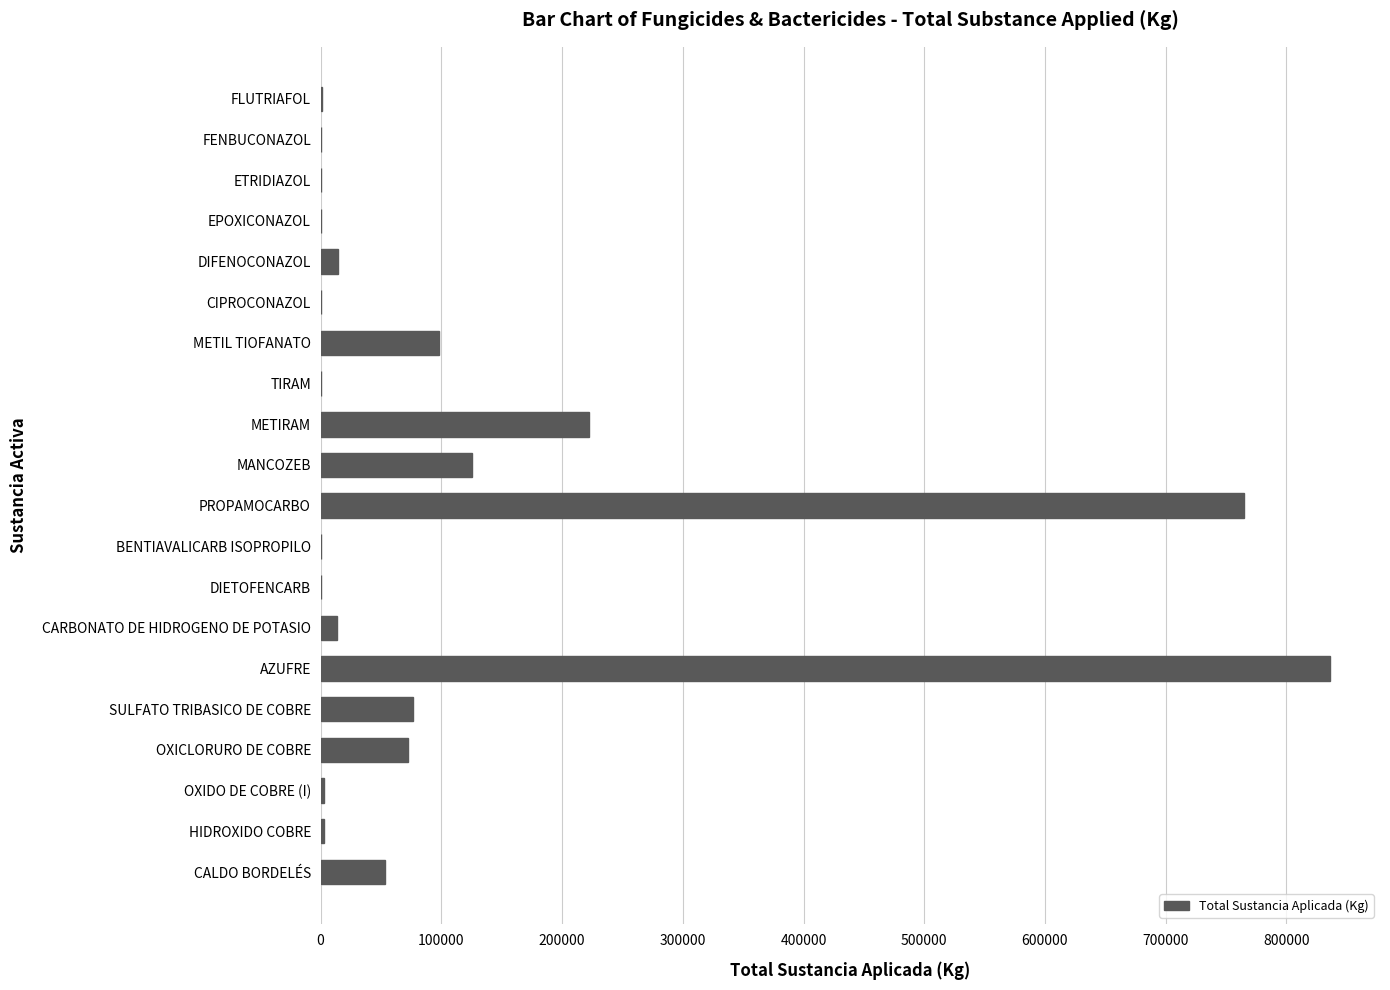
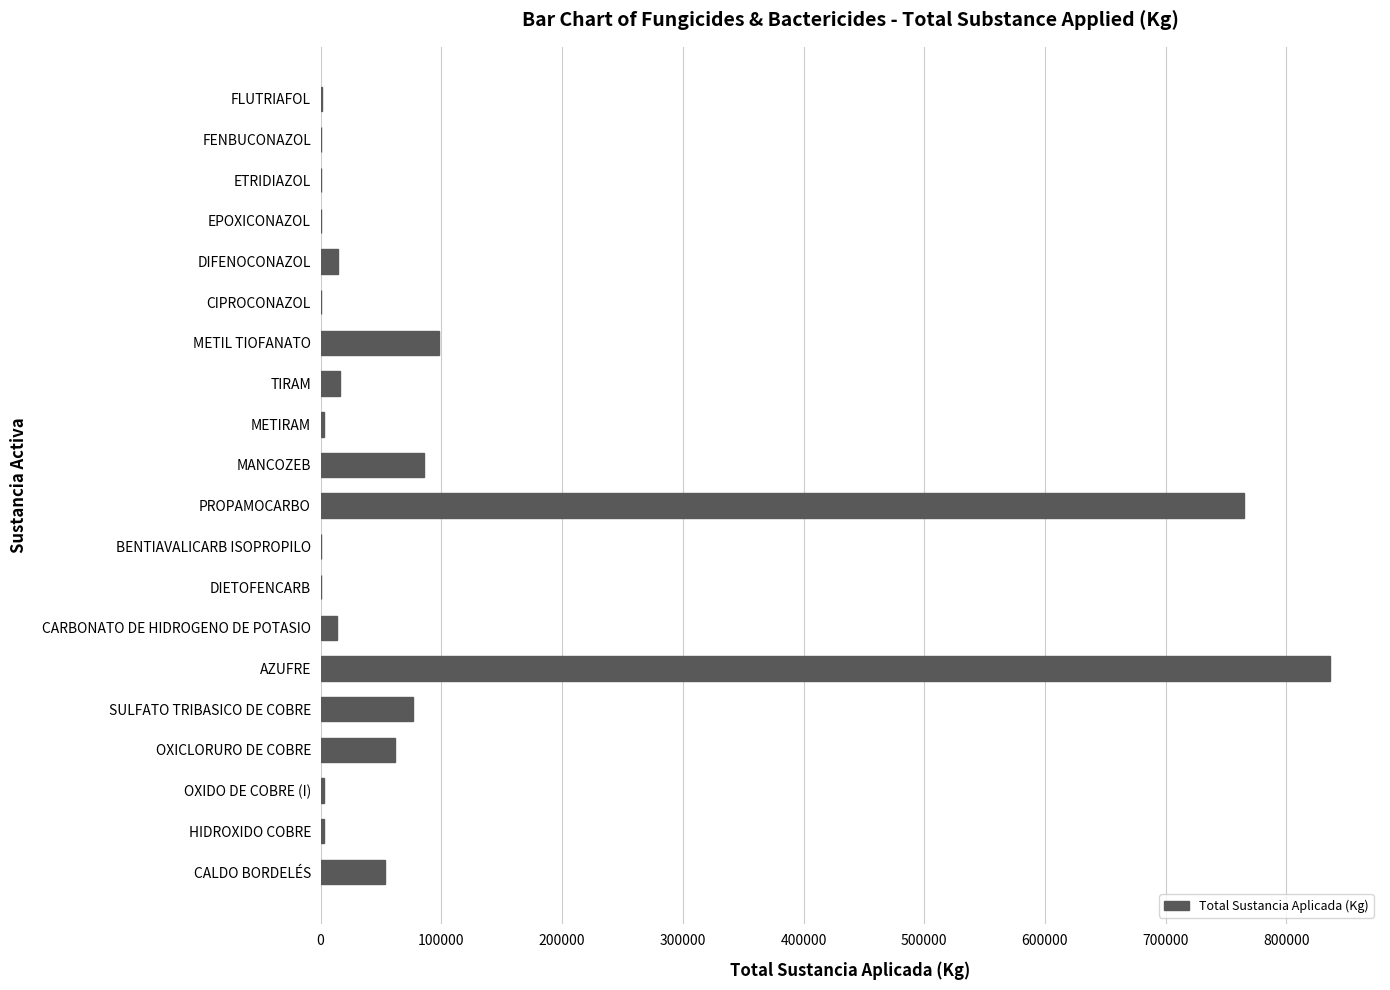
  {
    "DIFENOCONAZOL": 14000,
    "METIL TIOFANATO": 98000,
-   "TIRAM": 0,
-   "METIRAM": 222000,
-   "MANCOZEB": 125000,
+   "TIRAM": 16000,
+   "METIRAM": 3000,
+   "MANCOZEB": 86000,
    "PROPAMOCARBO": 764000,
    "CARBONATO DE HIDROGENO DE POTASIO": 14000,
    "AZUFRE": 836000,
    "SULFATO TRIBASICO DE COBRE": 76000,
-   "OXICLORURO DE COBRE": 72000,
+   "OXICLORURO DE COBRE": 62000,
    "OXIDO DE COBRE (I)": 3000,
    "HIDROXIDO COBRE": 3000,
    "CALDO BORDELÉS": 53000
  }
